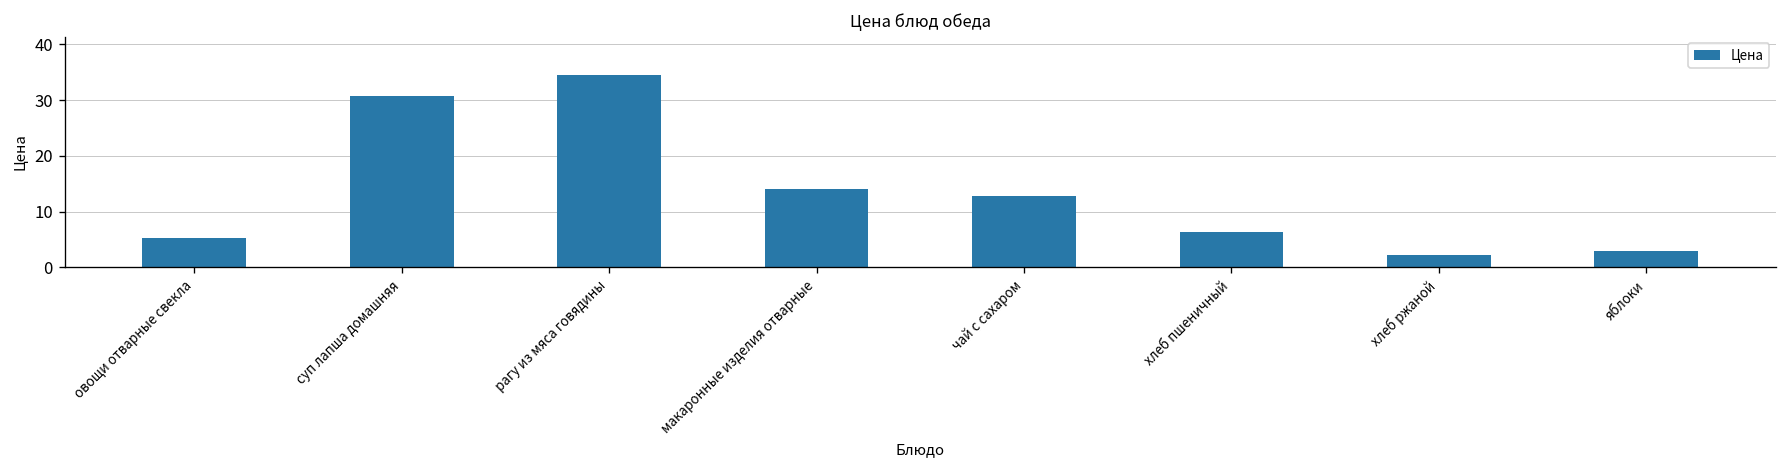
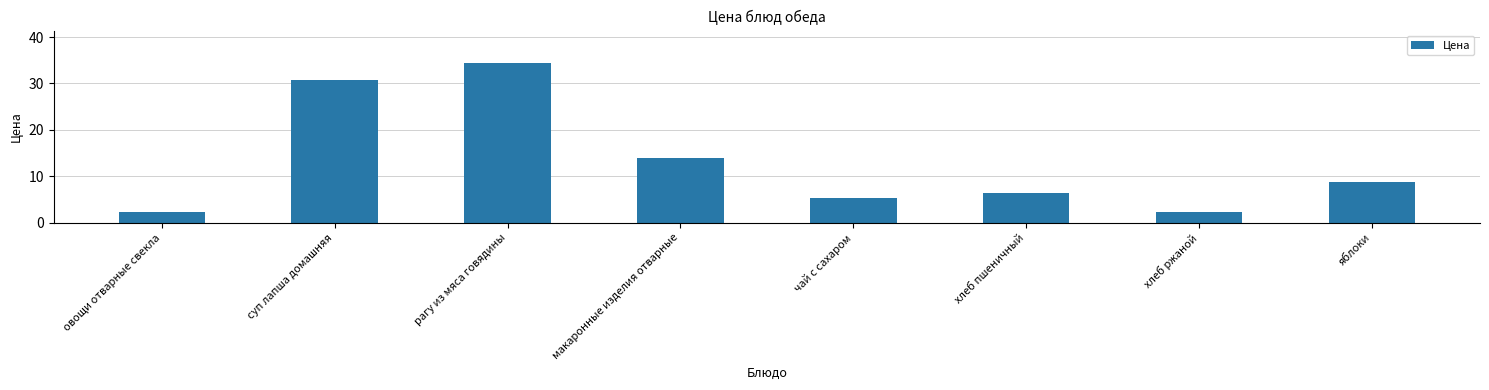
  {
-   "овощи отварные свекла": 5,
+   "овощи отварные свекла": 2,
    "суп лапша домашняя": 31,
    "рагу из мяса говядины": 35,
    "макаронные изделия отварные": 14,
-   "чай с сахаром": 13,
+   "чай с сахаром": 5,
    "хлеб пшеничный": 6,
    "хлеб ржаной": 2,
-   "яблоки": 3
+   "яблоки": 9
  }
